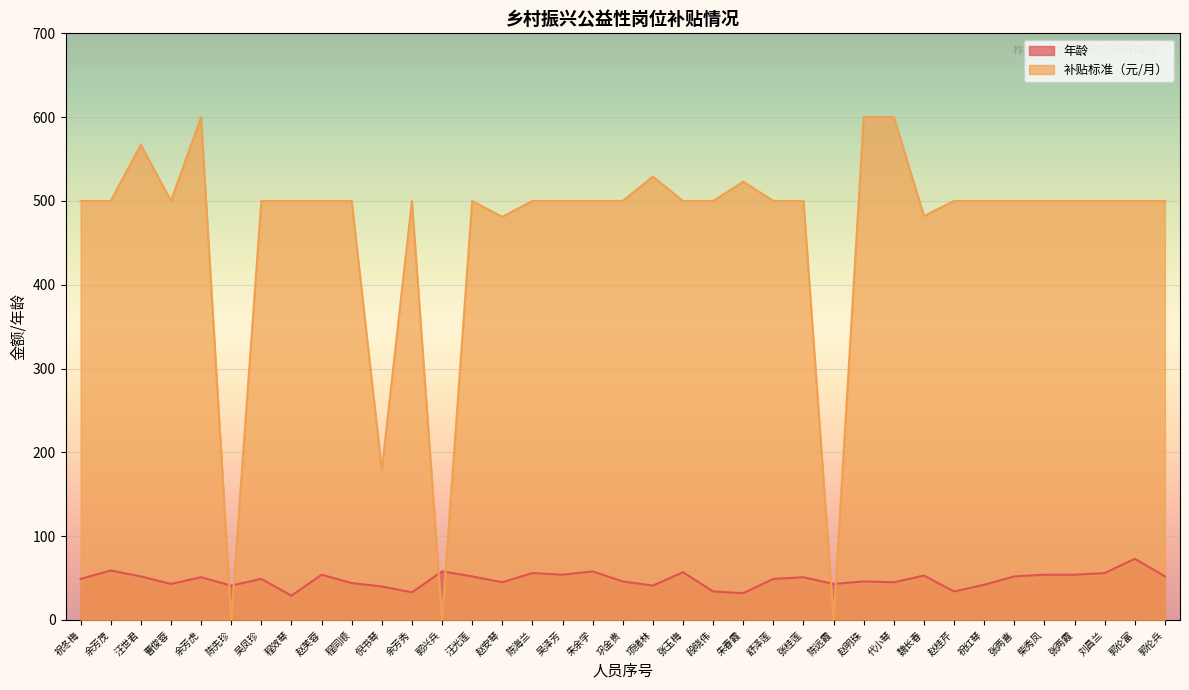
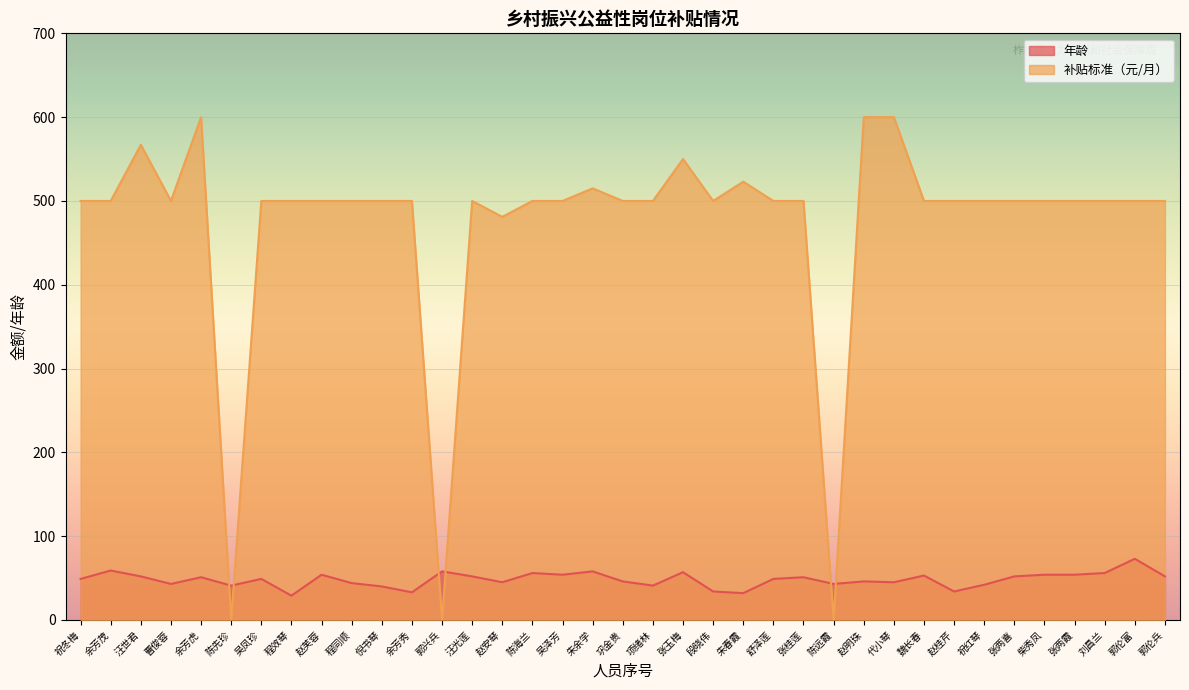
  {
    "年龄": {
      "祝冬梅": 50,
      "余芳茂": 60,
      "汪世君": 50,
      "曹俊蓉": 40,
      "余芳虎": 50,
      "陈先珍": 40,
      "吴凤珍": 50,
      "程效琴": 30,
      "赵芙蓉": 50,
      "程同顺": 40,
      "倪书琴": 40,
      "余芳秀": 30,
      "郭兴兵": 60,
      "汪光莲": 50,
      "赵安琴": 50,
      "陈海兰": 60,
      "吴泽芳": 50,
      "朱余学": 60,
      "巩金贵": 50,
      "项绪林": 40,
      "张玉梅": 60,
      "段晓伟": 30,
      "朱春霞": 30,
      "舒泽莲": 50,
      "张桂莲": 50,
      "陈远霞": 40,
      "赵明珠": 50,
      "代小琴": 50,
      "魏长春": 50,
      "赵桂芹": 30,
      "祝红琴": 40,
      "张两喜": 50,
      "柴秀凤": 50,
      "张两霞": 50,
      "刘昌兰": 60,
      "郭伦富": 70,
      "郭伦兵": 50
    },
    "补贴标准（元/月）": {
      "祝冬梅": 500,
      "余芳茂": 500,
      "汪世君": 570,
      "曹俊蓉": 500,
      "余芳虎": 600,
      "陈先珍": 0,
      "吴凤珍": 500,
      "程效琴": 500,
      "赵芙蓉": 500,
      "程同顺": 500,
-     "倪书琴": 180,
+     "倪书琴": 500,
      "余芳秀": 500,
      "郭兴兵": 0,
      "汪光莲": 500,
      "赵安琴": 480,
      "陈海兰": 500,
      "吴泽芳": 500,
-     "朱余学": 500,
+     "朱余学": 520,
      "巩金贵": 500,
-     "项绪林": 530,
-     "张玉梅": 500,
+     "项绪林": 500,
+     "张玉梅": 550,
      "段晓伟": 500,
      "朱春霞": 520,
      "舒泽莲": 500,
      "张桂莲": 500,
      "陈远霞": 0,
      "赵明珠": 600,
      "代小琴": 600,
-     "魏长春": 480,
+     "魏长春": 500,
      "赵桂芹": 500,
      "祝红琴": 500,
      "张两喜": 500,
      "柴秀凤": 500,
      "张两霞": 500,
      "刘昌兰": 500,
      "郭伦富": 500,
      "郭伦兵": 500
    }
  }
